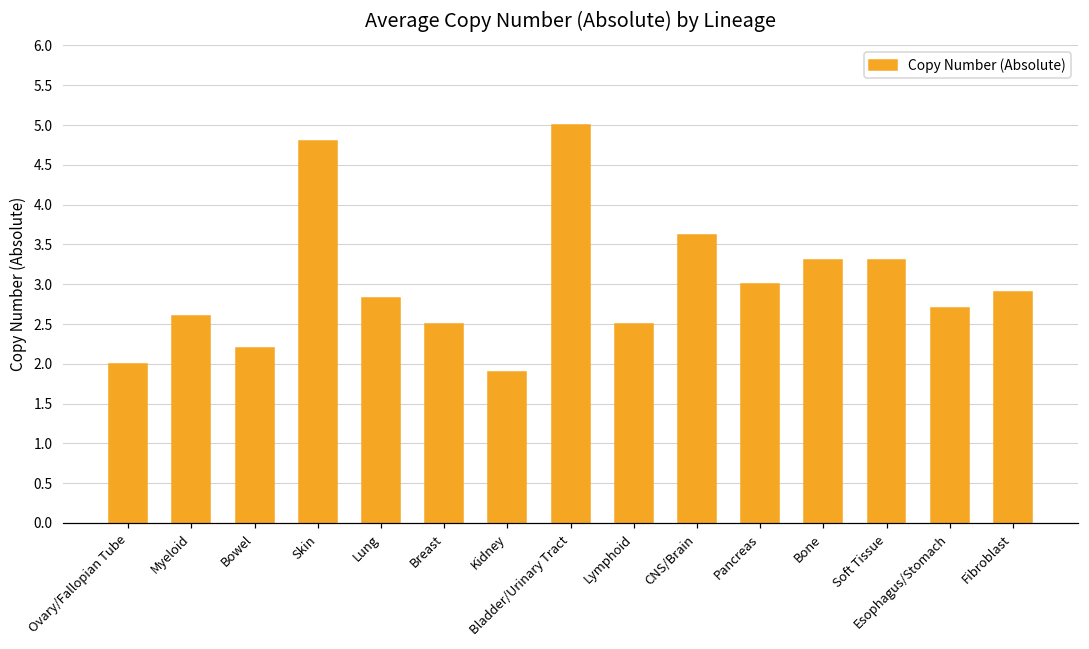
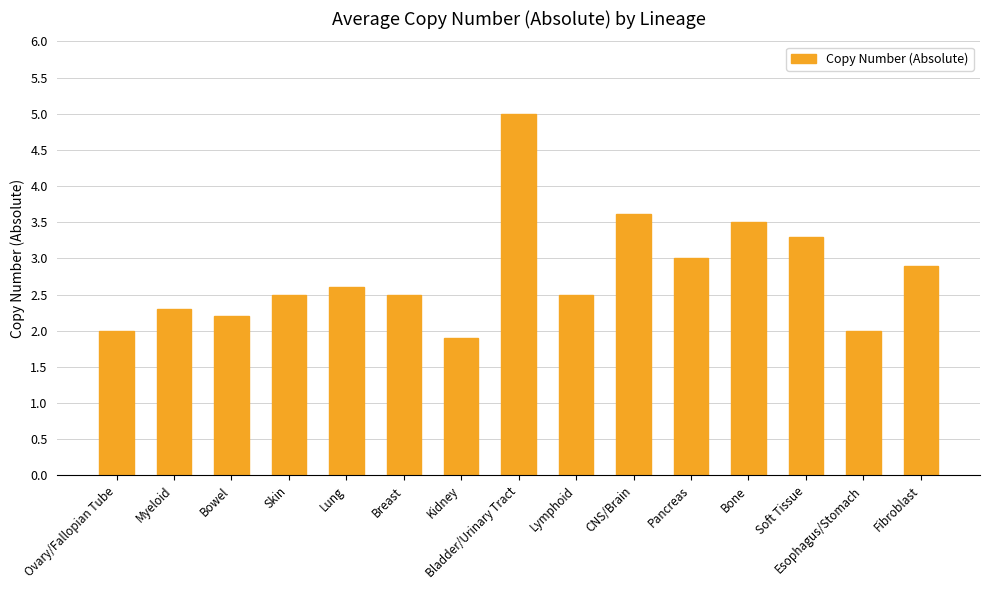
  {
    "Ovary/Fallopian Tube": 2.0,
-   "Myeloid": 2.6,
+   "Myeloid": 2.3,
    "Bowel": 2.2,
-   "Skin": 4.8,
-   "Lung": 2.8,
+   "Skin": 2.5,
+   "Lung": 2.6,
    "Breast": 2.5,
    "Kidney": 1.9,
    "Bladder/Urinary Tract": 5.0,
    "Lymphoid": 2.5,
    "CNS/Brain": 3.6,
    "Pancreas": 3.0,
-   "Bone": 3.3,
+   "Bone": 3.5,
    "Soft Tissue": 3.3,
-   "Esophagus/Stomach": 2.7,
+   "Esophagus/Stomach": 2.0,
    "Fibroblast": 2.9
  }
